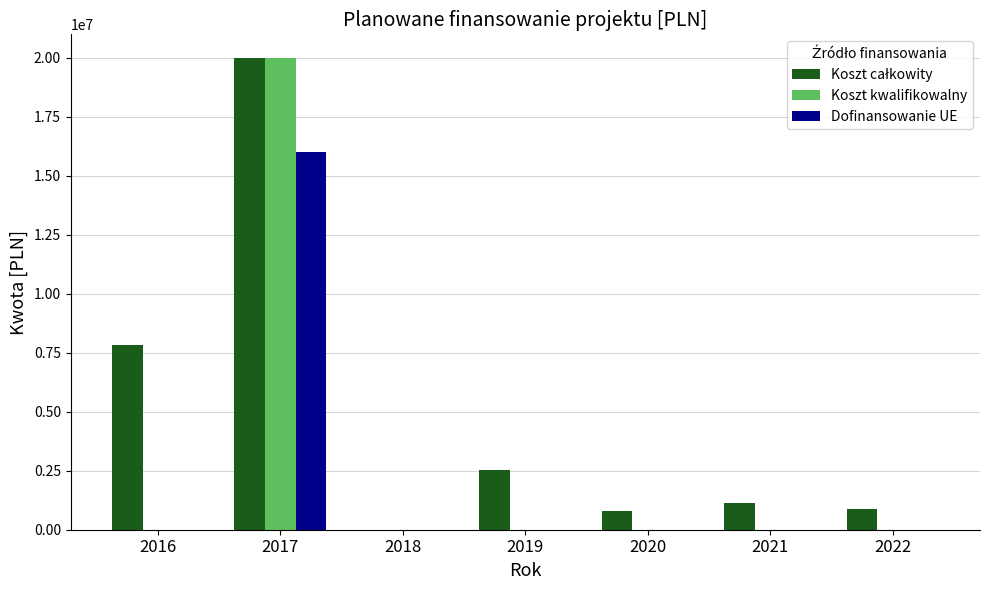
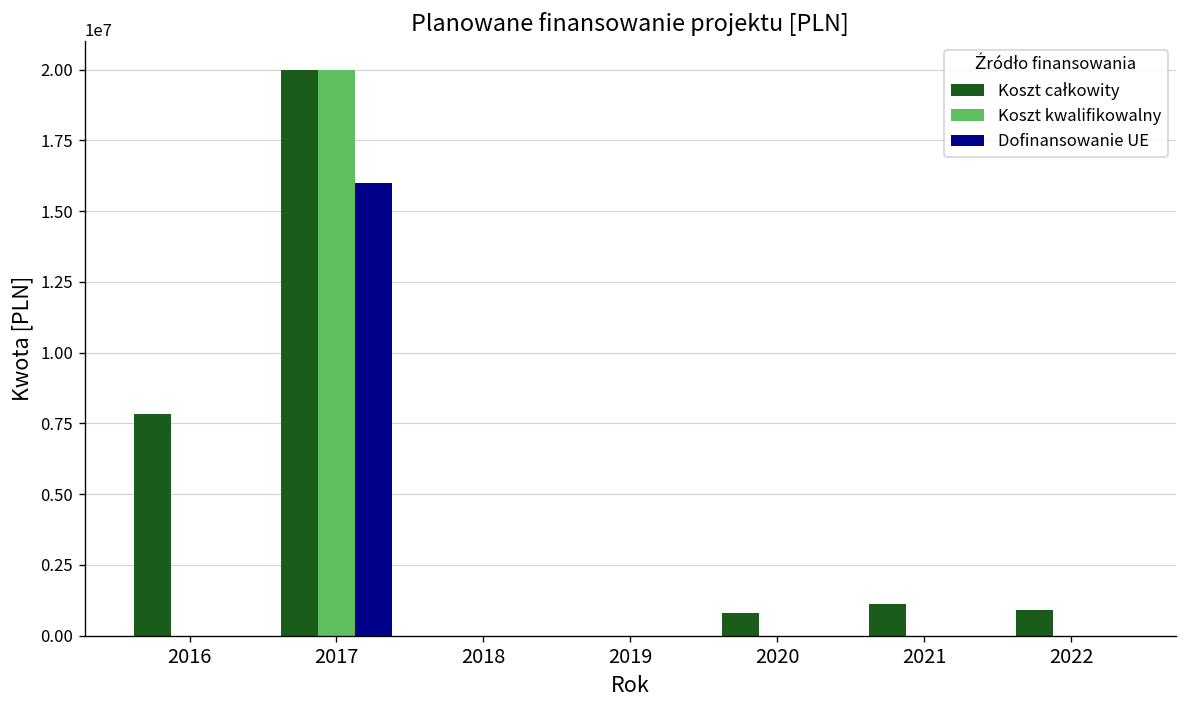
  {
    "Koszt całkowity": {
      "2016": 7800000,
      "2017": 20000000,
      "2018": 0,
-     "2019": 2500000,
+     "2019": 0,
      "2020": 800000,
      "2021": 1100000,
      "2022": 900000
    },
    "Koszt kwalifikowalny": {
      "2016": 0,
      "2017": 20000000,
      "2018": 0,
      "2019": 0,
      "2020": 0,
      "2021": 0,
      "2022": 0
    },
    "Dofinansowanie UE": {
      "2016": 0,
      "2017": 16000000,
      "2018": 0,
      "2019": 0,
      "2020": 0,
      "2021": 0,
      "2022": 0
    }
  }
